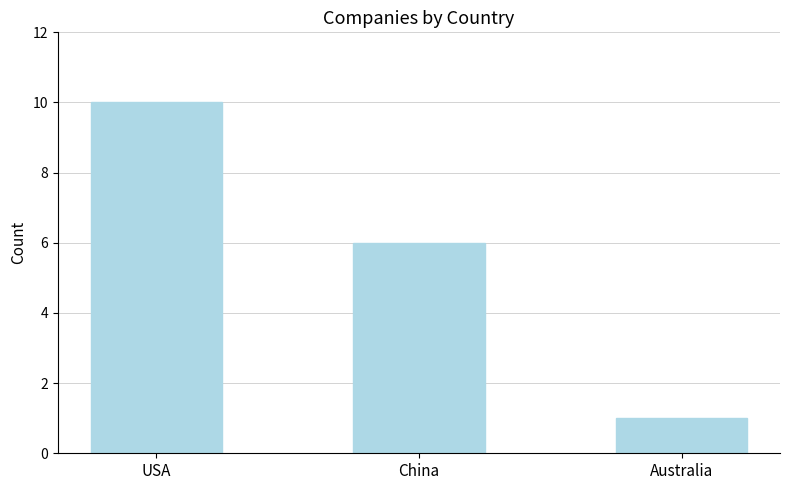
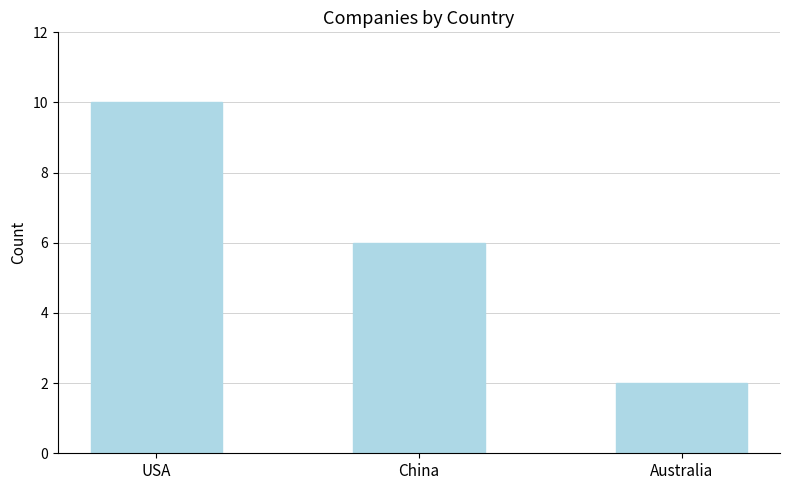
  {
    "USA": 10,
    "China": 6,
-   "Australia": 1
+   "Australia": 2
  }
